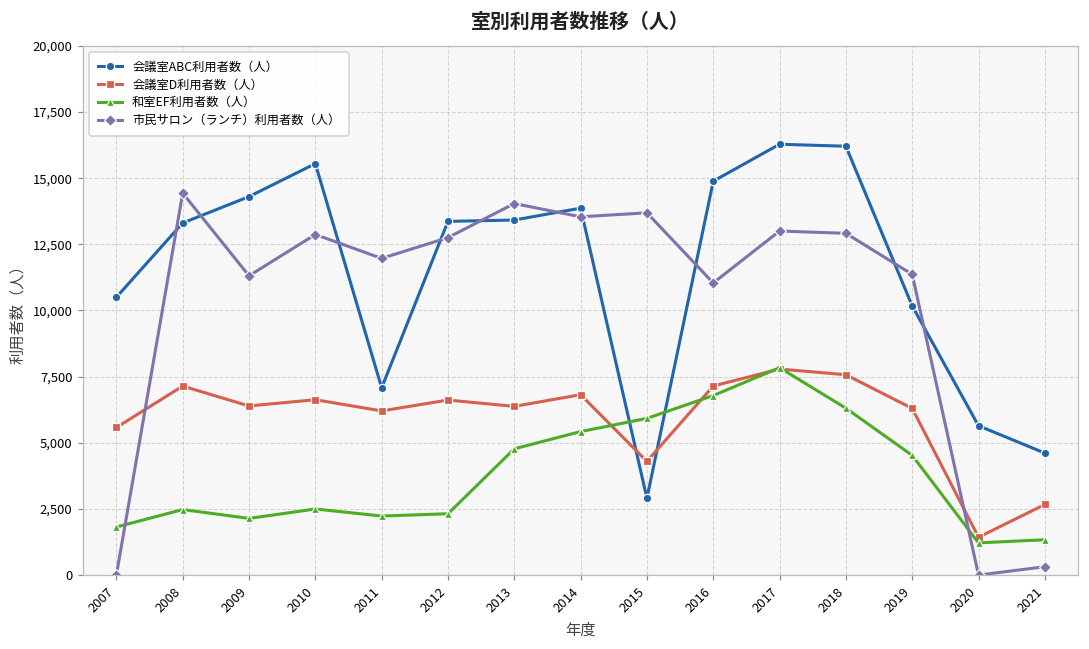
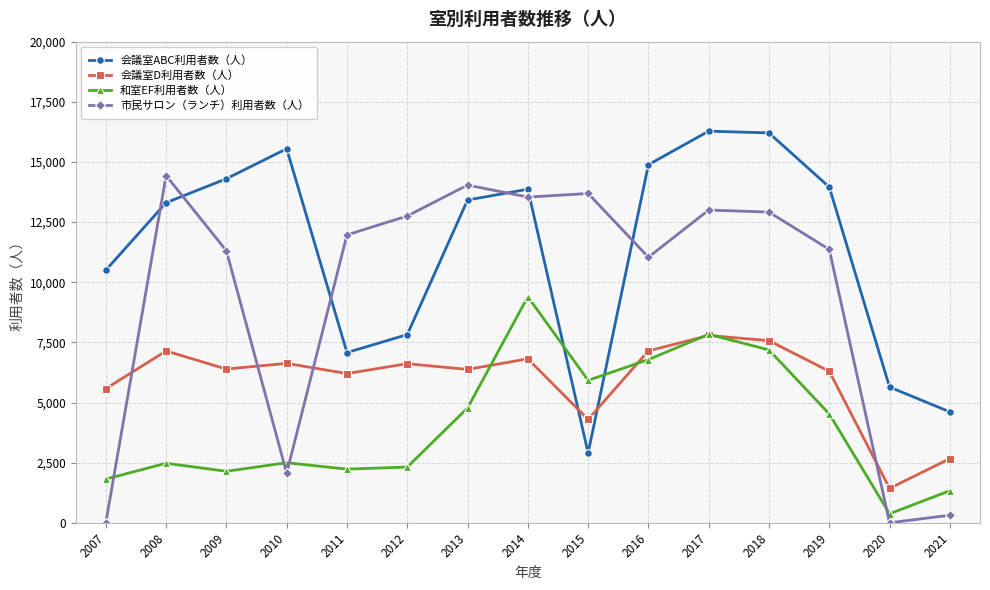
  {
    "会議室ABC利用者数（人）": {
      "2007": "10,500",
      "2008": "13,300",
      "2009": "14,300",
      "2010": "15,500",
      "2011": "7,100",
-     "2012": "13,400",
+     "2012": "7,800",
      "2013": "13,400",
      "2014": "13,900",
      "2015": "2,900",
      "2016": "14,900",
      "2017": "16,300",
      "2018": "16,200",
-     "2019": "10,200",
+     "2019": "14,000",
      "2020": "5,600",
      "2021": "4,600"
    },
    "会議室D利用者数（人）": {
      "2007": "5,600",
      "2008": "7,100",
      "2009": "6,400",
      "2010": "6,600",
      "2011": "6,200",
      "2012": "6,600",
      "2013": "6,400",
      "2014": "6,800",
      "2015": "4,300",
      "2016": "7,100",
      "2018": "7,600",
      "2019": "6,300",
      "2020": "1,400",
      "2021": "2,700"
    },
    "和室EF利用者数（人）": {
      "2007": "1,800",
      "2008": "2,500",
      "2009": "2,100",
      "2010": "2,500",
      "2011": "2,200",
      "2012": "2,300",
      "2013": "4,800",
-     "2014": "5,400",
+     "2014": "9,400",
      "2015": "5,900",
      "2016": "6,800",
-     "2018": "6,300",
+     "2018": "7,200",
      "2019": "4,500",
-     "2020": "1,200",
+     "2020": "400",
      "2021": "1,300"
    },
    "市民サロン（ランチ）利用者数（人）": {
      "2007": "0",
      "2008": "14,400",
      "2009": "11,300",
-     "2010": "12,900",
+     "2010": "2,100",
      "2011": "12,000",
      "2012": "12,800",
      "2013": "14,000",
      "2014": "13,500",
      "2015": "13,700",
      "2016": "11,000",
      "2017": "13,000",
      "2018": "12,900",
      "2019": "11,400",
      "2020": "0",
      "2021": "300"
    }
  }
